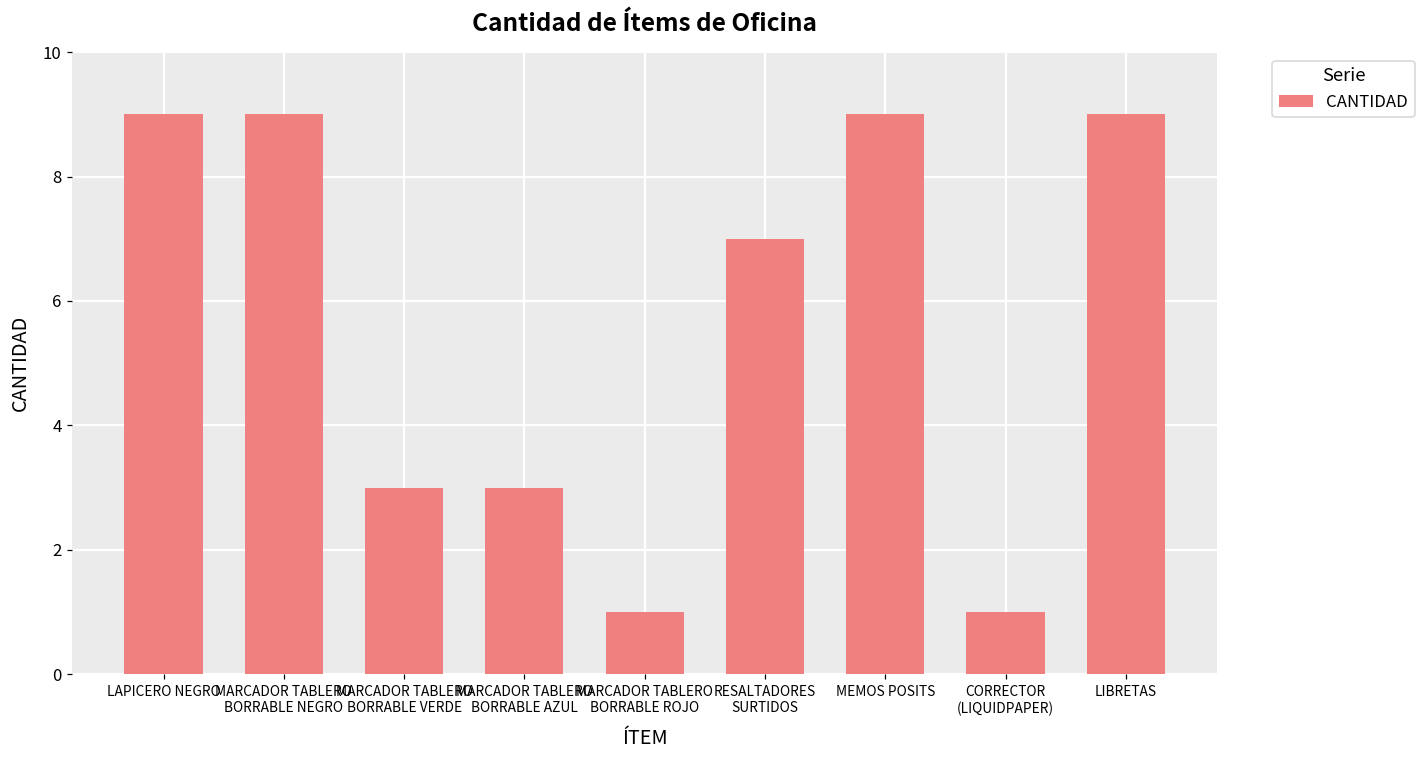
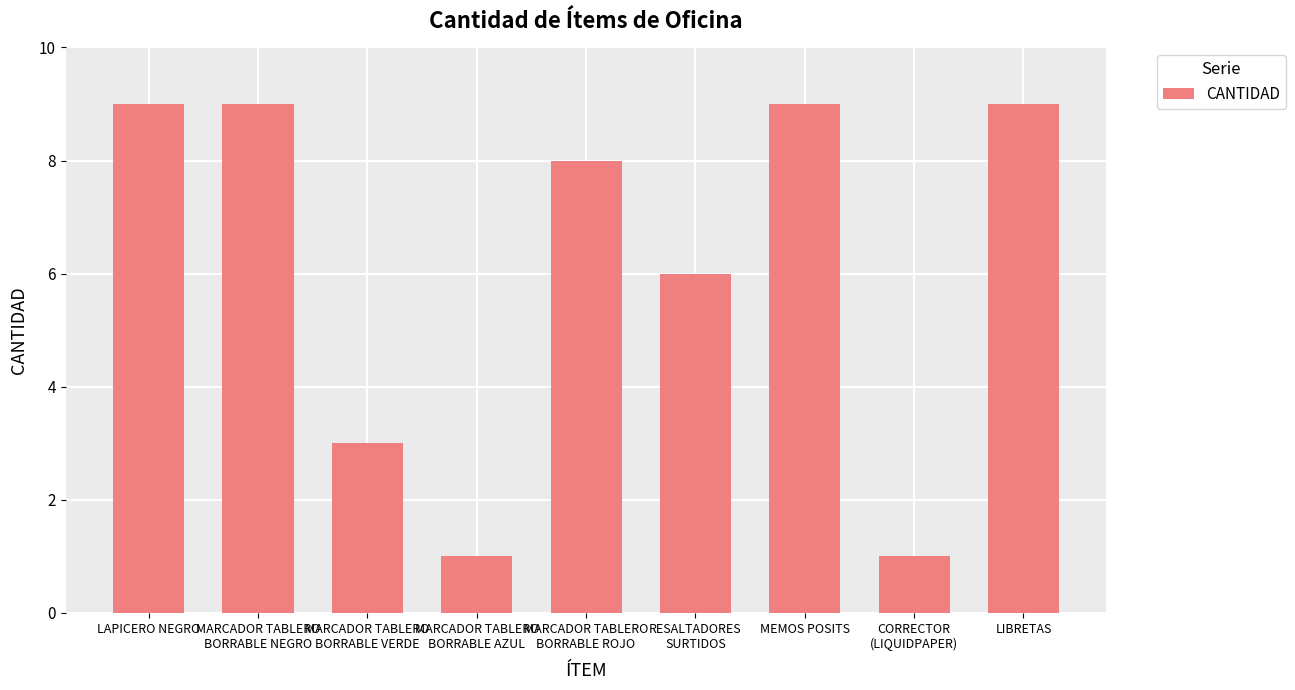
  {
    "LAPICERO NEGRO": 9,
    "MARCADOR TABLERO BORRABLE NEGRO": 9,
    "MARCADOR TABLERO BORRABLE VERDE": 3,
-   "MARCADOR TABLERO BORRABLE AZUL": 3,
-   "MARCADOR TABLERO BORRABLE ROJO": 1,
-   "RESALTADORES SURTIDOS": 7,
+   "MARCADOR TABLERO BORRABLE AZUL": 1,
+   "MARCADOR TABLERO BORRABLE ROJO": 8,
+   "RESALTADORES SURTIDOS": 6,
    "MEMOS POSITS": 9,
    "CORRECTOR (LIQUIDPAPER)": 1,
    "LIBRETAS": 9
  }
